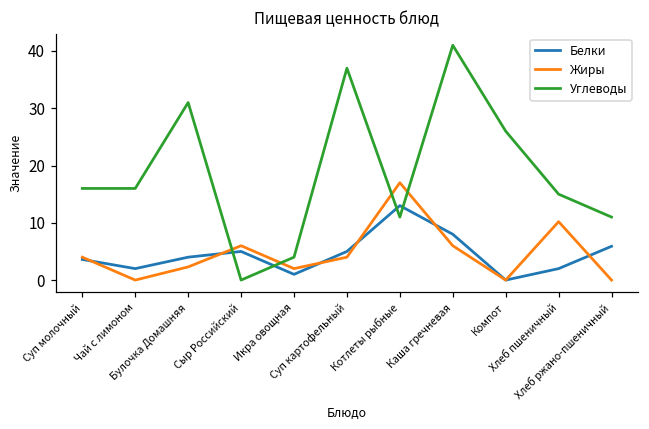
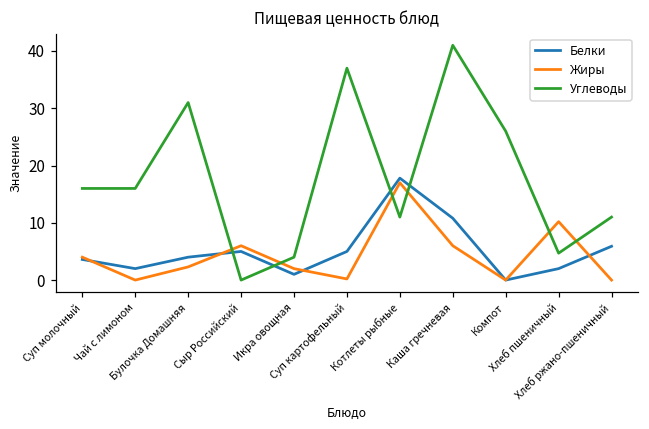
  {
    "Белки": {
      "Чай с лимоном": 2,
      "Булочка Домашняя": 4,
      "Сыр Российский": 5,
      "Икра овощная": 1,
      "Суп картофельный": 5,
-     "Котлеты рыбные": 13,
-     "Каша гречневая": 8,
+     "Котлеты рыбные": 18,
+     "Каша гречневая": 11,
      "Хлеб пшеничный": 2,
      "Хлеб ржано-пшеничный": 6
    },
    "Жиры": {
      "Чай с лимоном": 0,
      "Булочка Домашняя": 2,
      "Сыр Российский": 6,
      "Икра овощная": 2,
-     "Суп картофельный": 4,
+     "Суп картофельный": 0,
      "Котлеты рыбные": 17,
      "Каша гречневая": 6,
      "Хлеб пшеничный": 10,
      "Хлеб ржано-пшеничный": 0
    },
    "Углеводы": {
      "Суп молочный": 16,
      "Чай с лимоном": 16,
      "Булочка Домашняя": 31,
      "Сыр Российский": 0,
      "Икра овощная": 4,
      "Суп картофельный": 37,
      "Котлеты рыбные": 11,
      "Каша гречневая": 41,
      "Компот": 26,
-     "Хлеб пшеничный": 15,
+     "Хлеб пшеничный": 5,
      "Хлеб ржано-пшеничный": 11
    }
  }
